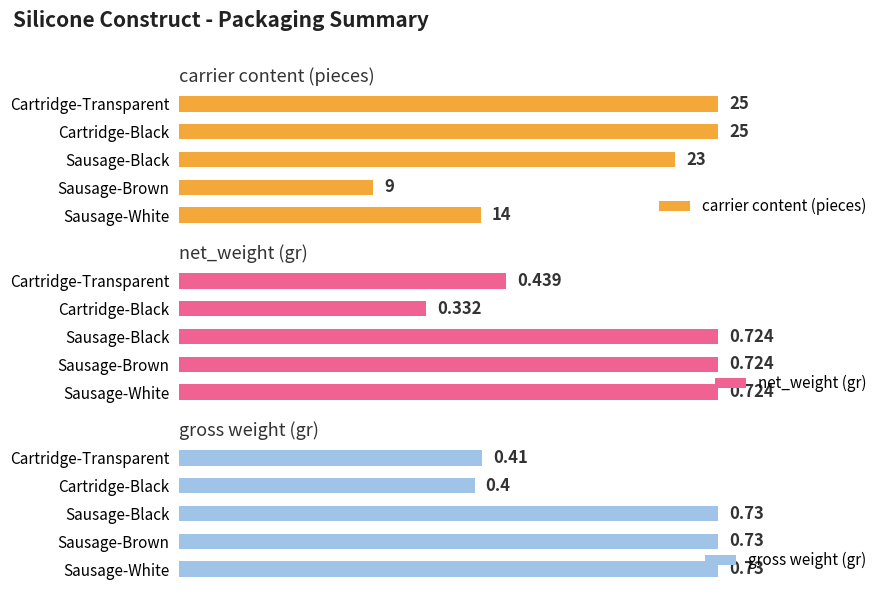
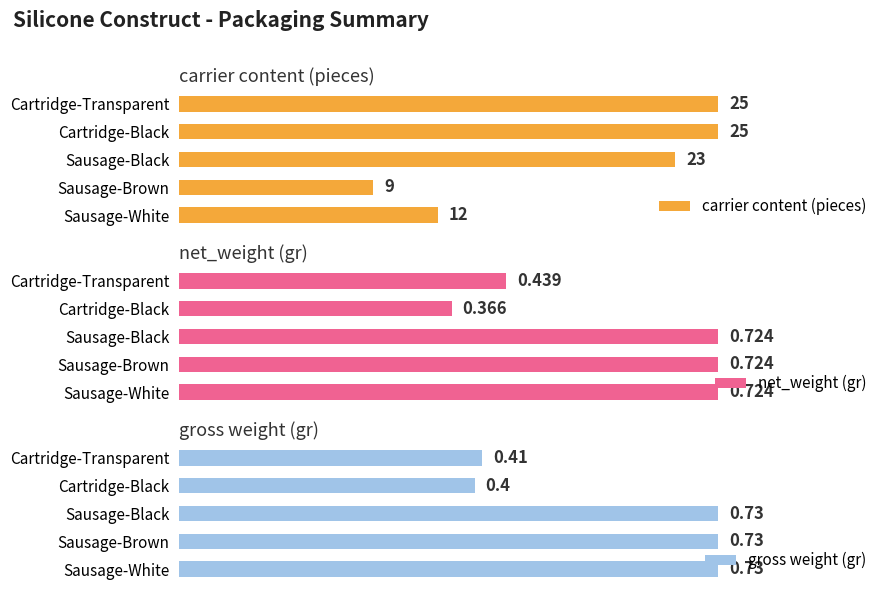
  {
    "carrier content (pieces)": {
      "Cartridge-Transparent": 25,
      "Cartridge-Black": 25,
      "Sausage-Black": 23,
      "Sausage-Brown": 9,
-     "Sausage-White": 14
+     "Sausage-White": 12
    },
    "net_weight (gr)": {
      "Cartridge-Transparent": 0.439,
-     "Cartridge-Black": 0.332,
+     "Cartridge-Black": 0.366,
      "Sausage-Black": 0.724
    },
    "gross weight (gr)": {
      "Cartridge-Transparent": 0.41,
      "Cartridge-Black": 0.4,
      "Sausage-Black": 0.73
    }
  }
